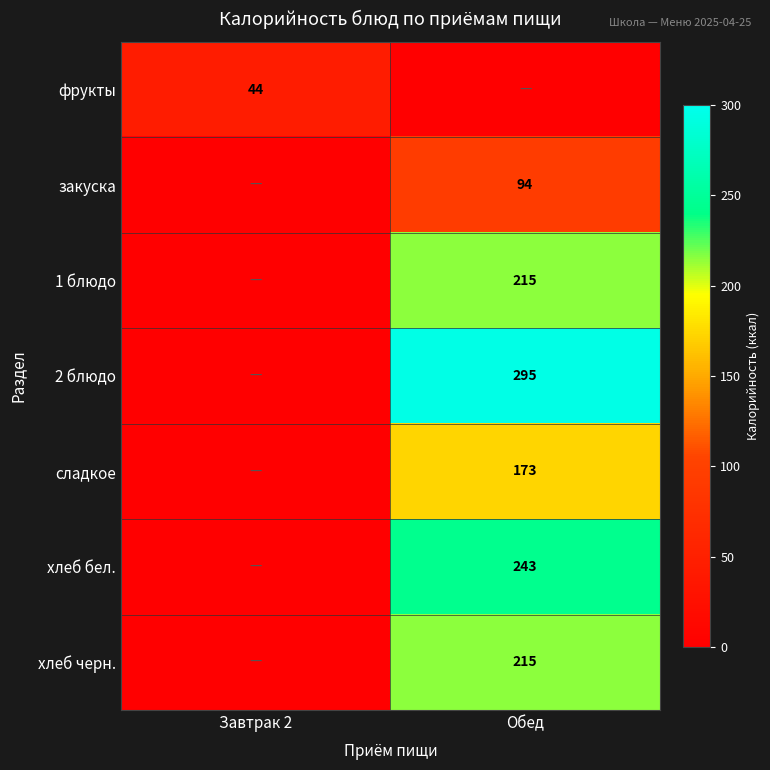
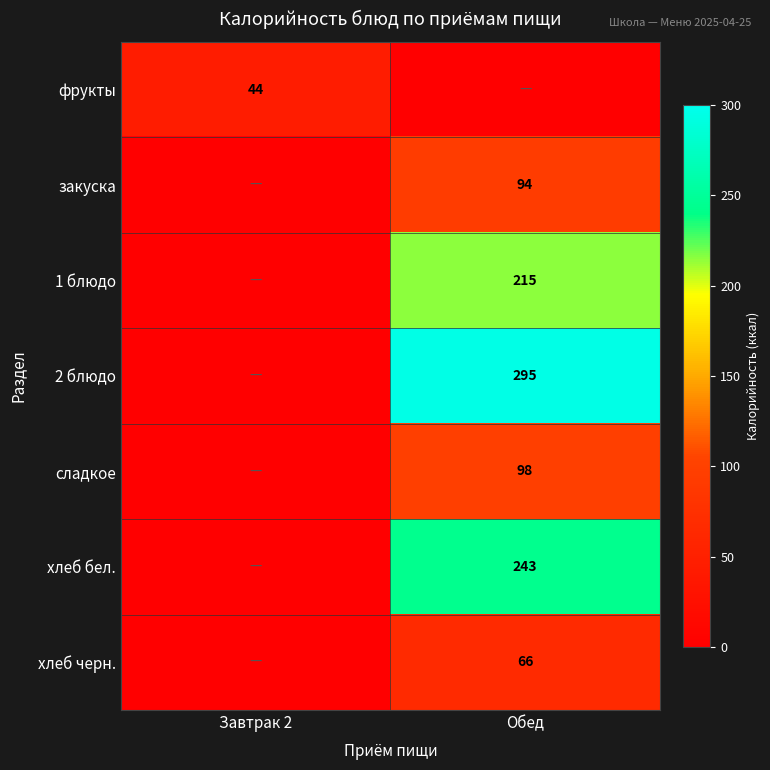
  {
    "фрукты": {
      "Завтрак 2": 44
    },
    "закуска": {
      "Обед": 94
    },
    "1 блюдо": {
      "Обед": 215
    },
    "2 блюдо": {
      "Обед": 295
    },
    "сладкое": {
-     "Обед": 173
+     "Обед": 98
    },
    "хлеб бел.": {
      "Обед": 243
    },
    "хлеб черн.": {
-     "Обед": 215
+     "Обед": 66
    }
  }
